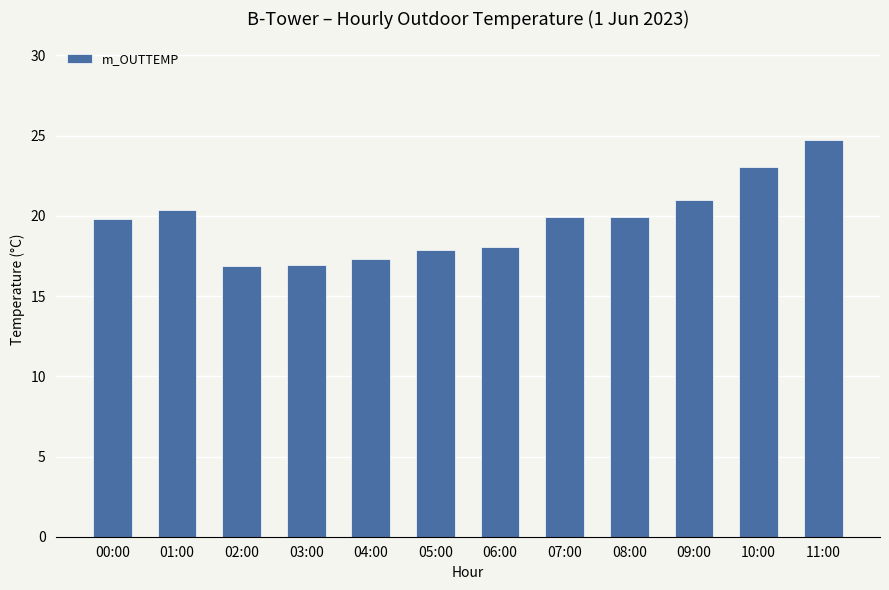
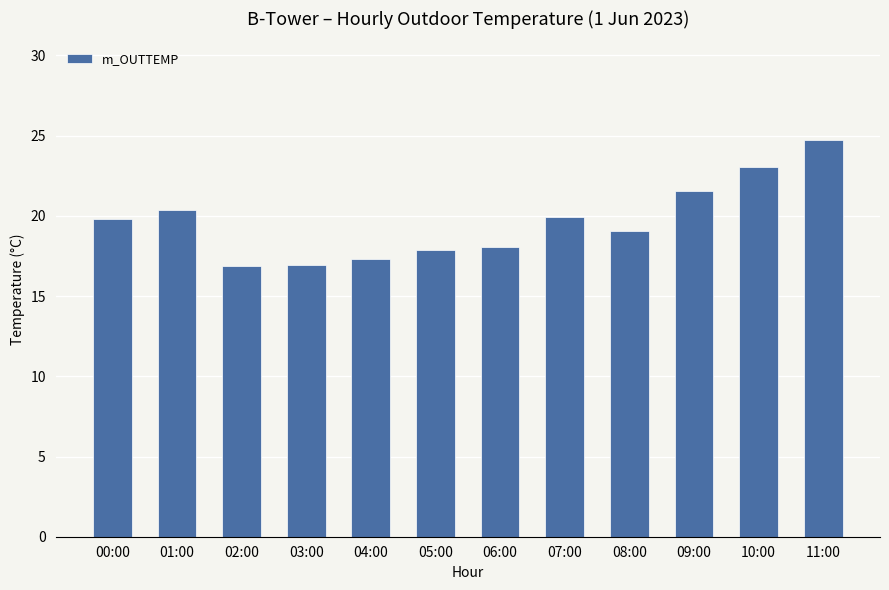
  {
    "00:00": 19.8,
    "01:00": 20.4,
    "02:00": 16.9,
    "03:00": 16.9,
    "04:00": 17.3,
    "05:00": 17.9,
    "06:00": 18.1,
    "07:00": 19.9,
-   "08:00": 19.9,
-   "09:00": 21.0,
+   "08:00": 19.0,
+   "09:00": 21.5,
    "10:00": 23.1,
    "11:00": 24.7
  }
